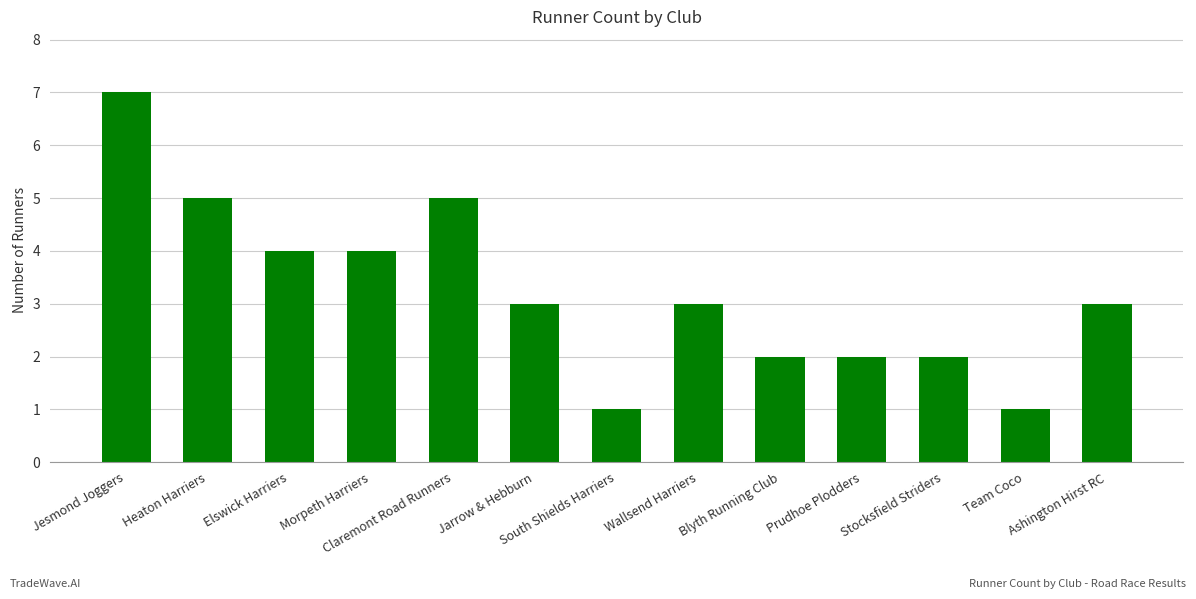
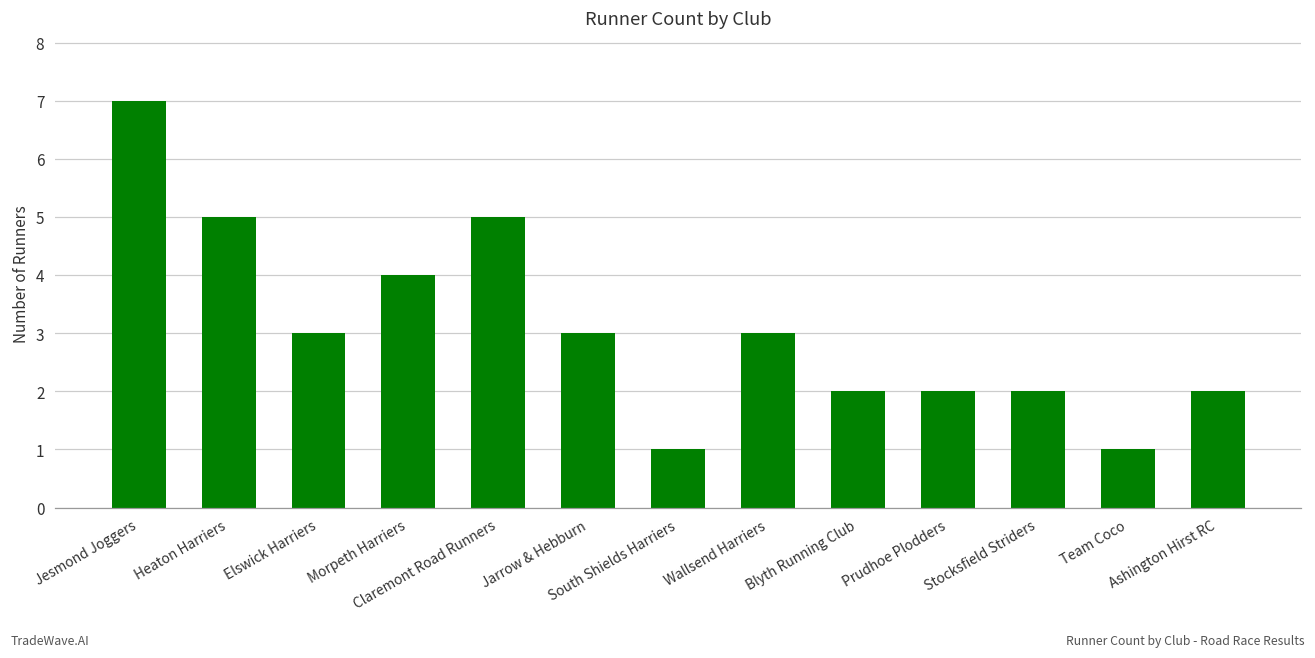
  {
    "Jesmond Joggers": 7,
    "Heaton Harriers": 5,
-   "Elswick Harriers": 4,
+   "Elswick Harriers": 3,
    "Morpeth Harriers": 4,
    "Claremont Road Runners": 5,
    "Jarrow & Hebburn": 3,
    "South Shields Harriers": 1,
    "Wallsend Harriers": 3,
    "Blyth Running Club": 2,
    "Prudhoe Plodders": 2,
    "Stocksfield Striders": 2,
    "Team Coco": 1,
-   "Ashington Hirst RC": 3
+   "Ashington Hirst RC": 2
  }
